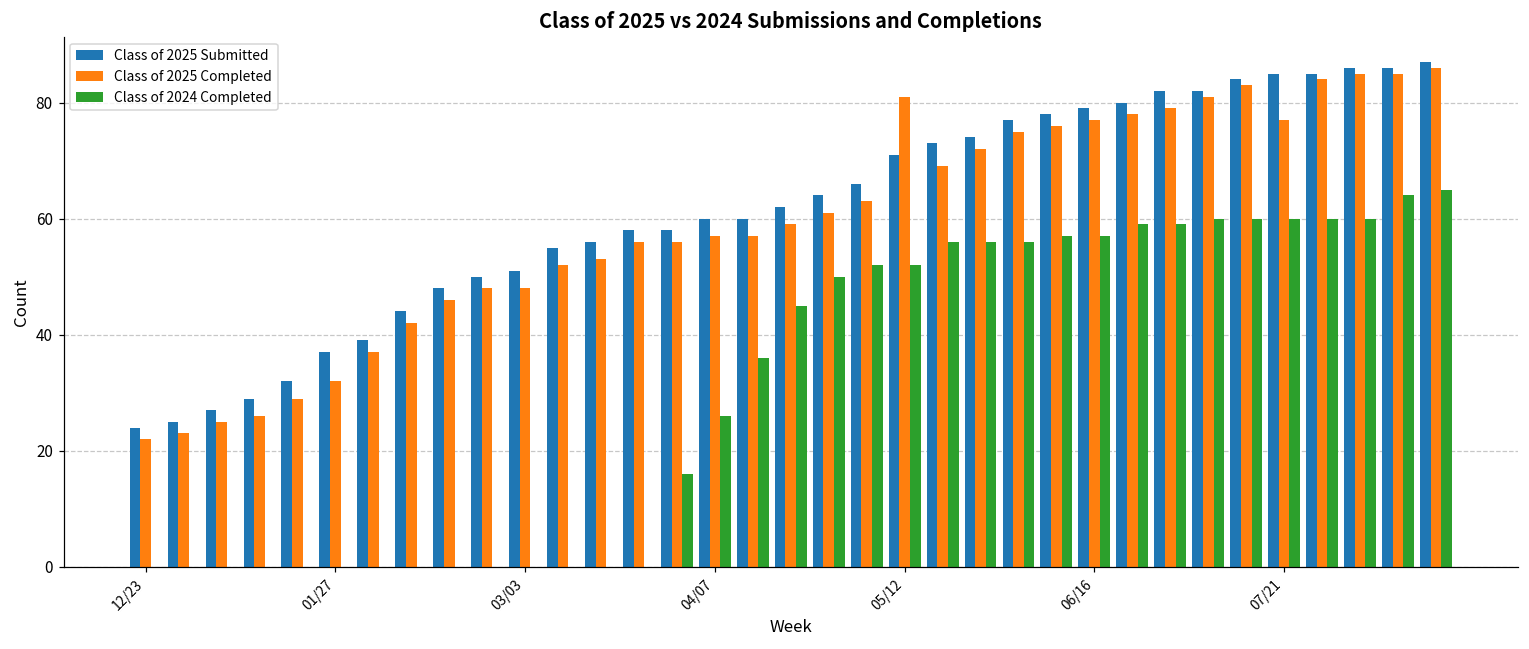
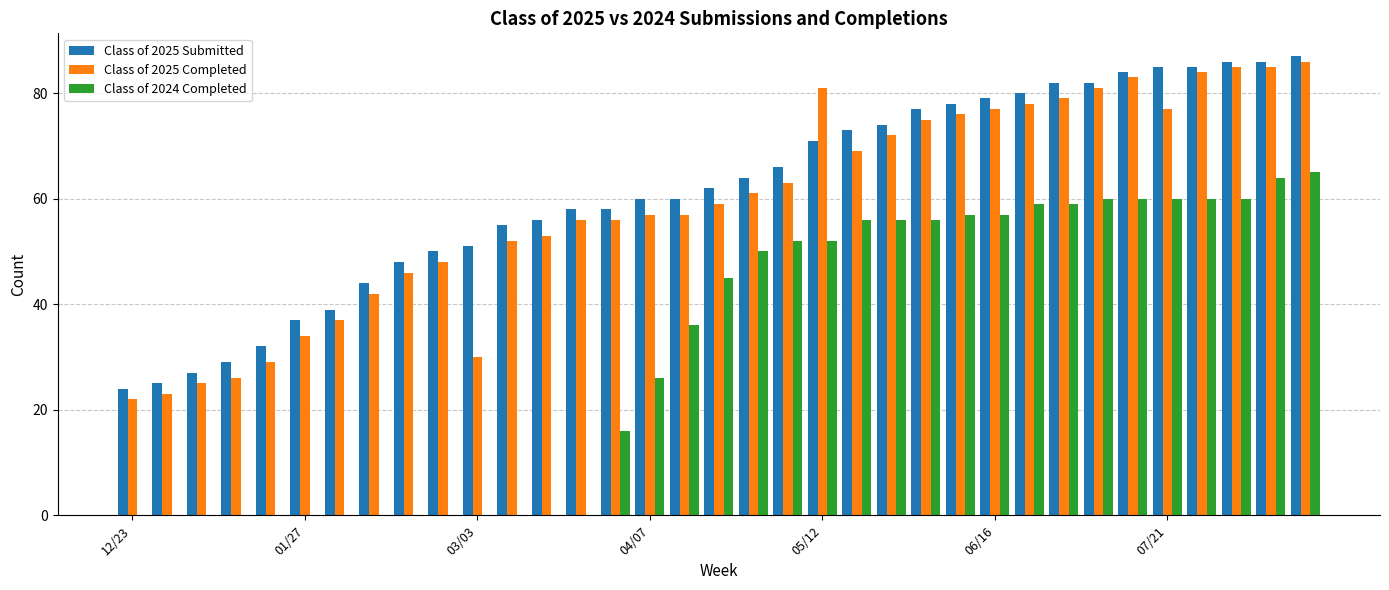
  {
    "Class of 2025 Completed": {
      "12/23": 22,
-     "01/27": 32,
-     "03/03": 48,
+     "01/27": 34,
+     "03/03": 30,
      "04/07": 57,
      "05/12": 81,
      "06/16": 77,
      "07/21": 77
    }
  }
